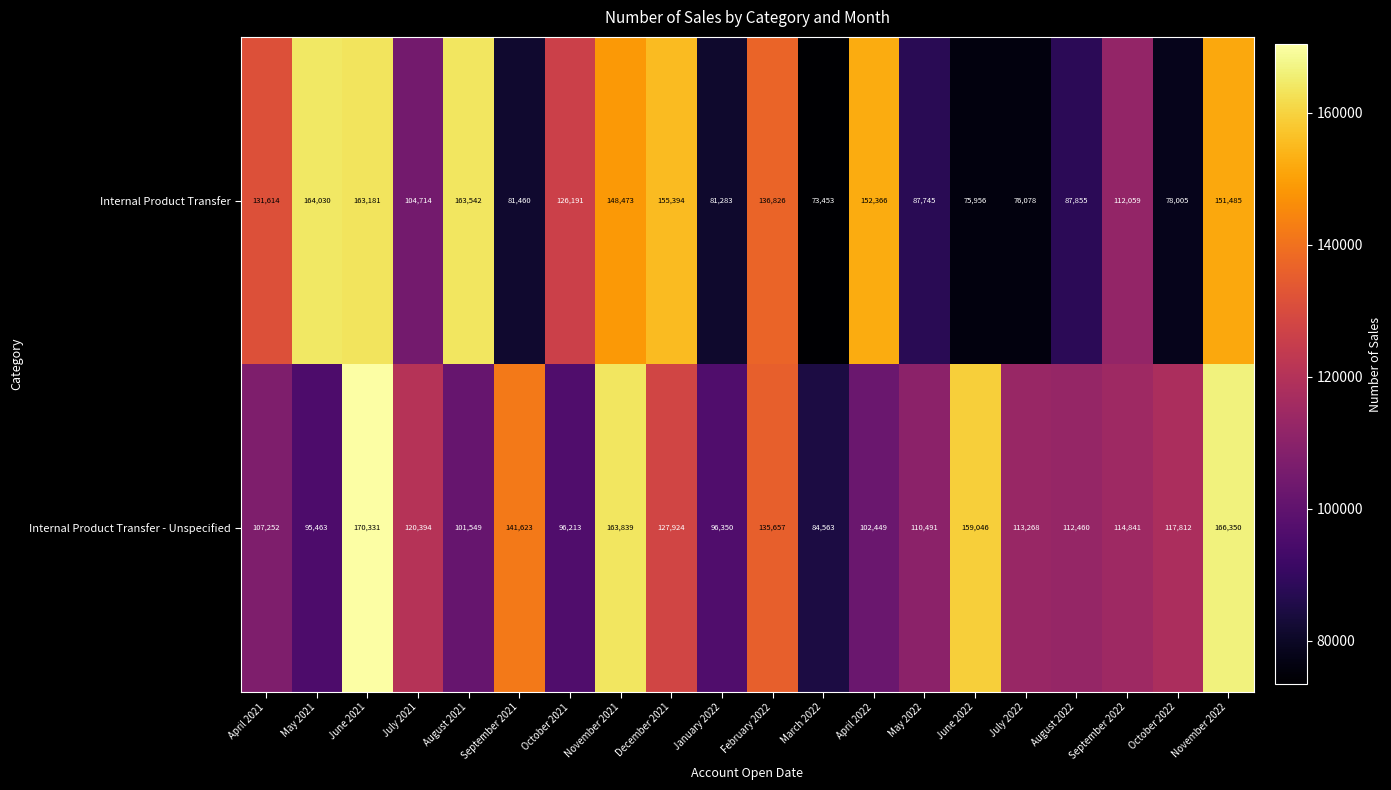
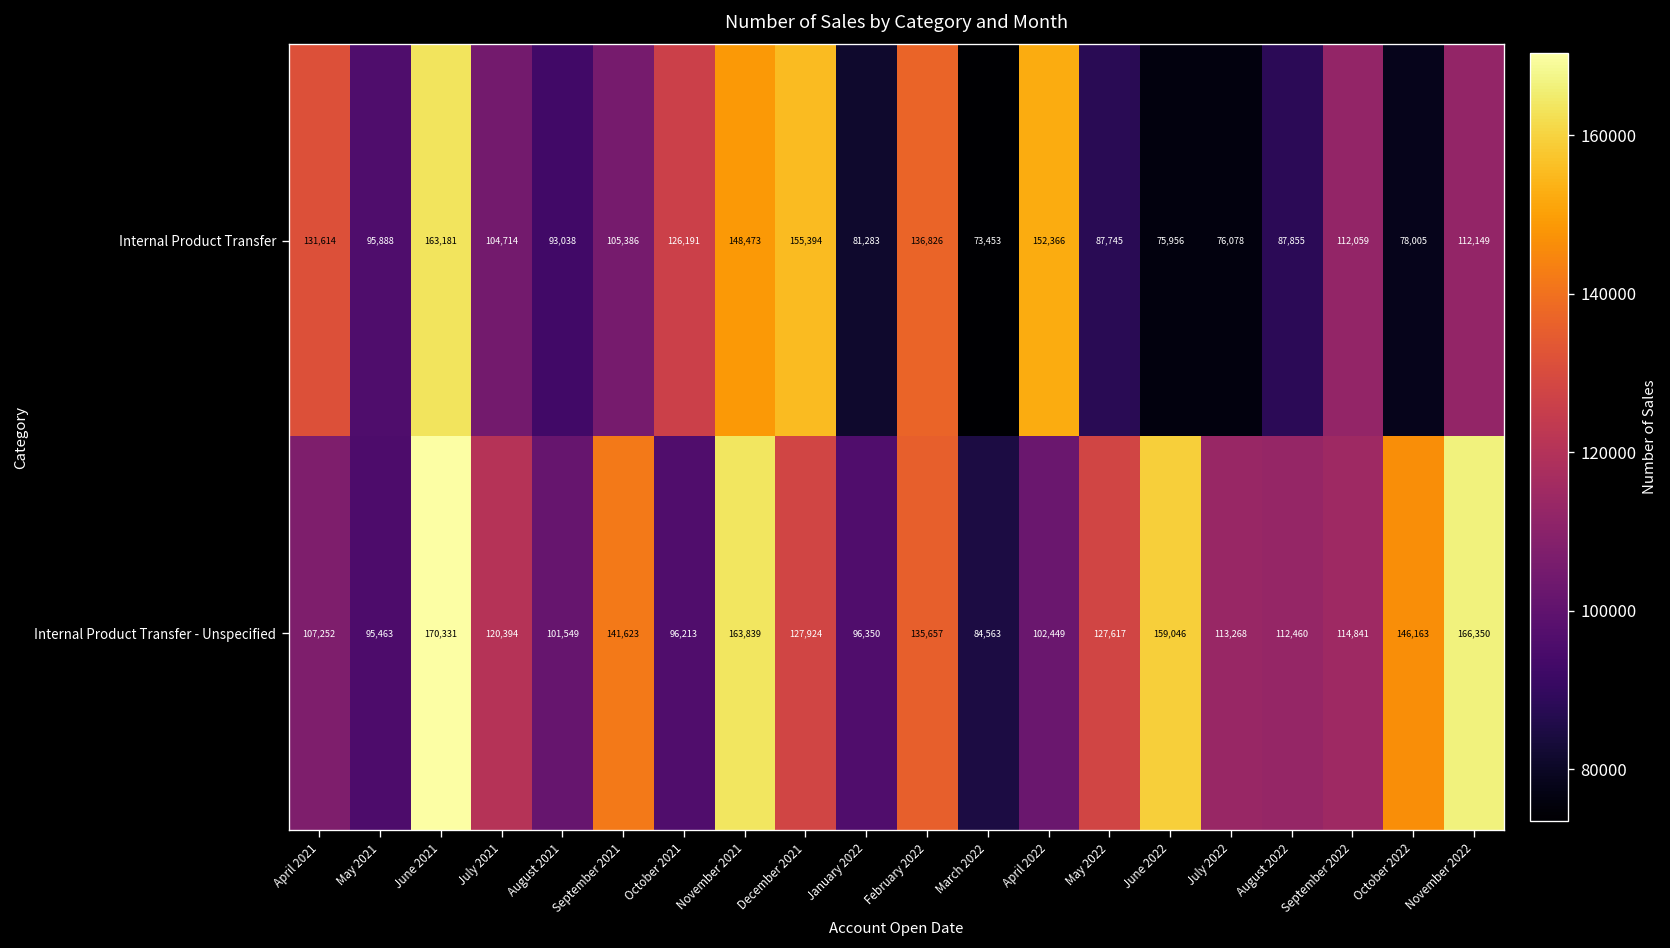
  {
    "Internal Product Transfer": {
      "April 2021": "131,614",
-     "May 2021": "164,030",
+     "May 2021": "95,888",
      "June 2021": "163,181",
      "July 2021": "104,714",
-     "August 2021": "163,542",
-     "September 2021": "81,460",
+     "August 2021": "93,038",
+     "September 2021": "105,386",
      "October 2021": "126,191",
      "November 2021": "148,473",
      "December 2021": "155,394",
      "January 2022": "81,283",
      "February 2022": "136,826",
      "March 2022": "73,453",
      "April 2022": "152,366",
      "May 2022": "87,745",
      "June 2022": "75,956",
      "July 2022": "76,078",
      "August 2022": "87,855",
      "September 2022": "112,059",
      "October 2022": "78,005",
-     "November 2022": "151,485"
+     "November 2022": "112,149"
    },
    "Internal Product Transfer - Unspecified": {
      "April 2021": "107,252",
      "May 2021": "95,463",
      "June 2021": "170,331",
      "July 2021": "120,394",
      "August 2021": "101,549",
      "September 2021": "141,623",
      "October 2021": "96,213",
      "November 2021": "163,839",
      "December 2021": "127,924",
      "January 2022": "96,350",
      "February 2022": "135,657",
      "March 2022": "84,563",
      "April 2022": "102,449",
-     "May 2022": "110,491",
+     "May 2022": "127,617",
      "June 2022": "159,046",
      "July 2022": "113,268",
      "August 2022": "112,460",
      "September 2022": "114,841",
-     "October 2022": "117,812",
+     "October 2022": "146,163",
      "November 2022": "166,350"
    }
  }
